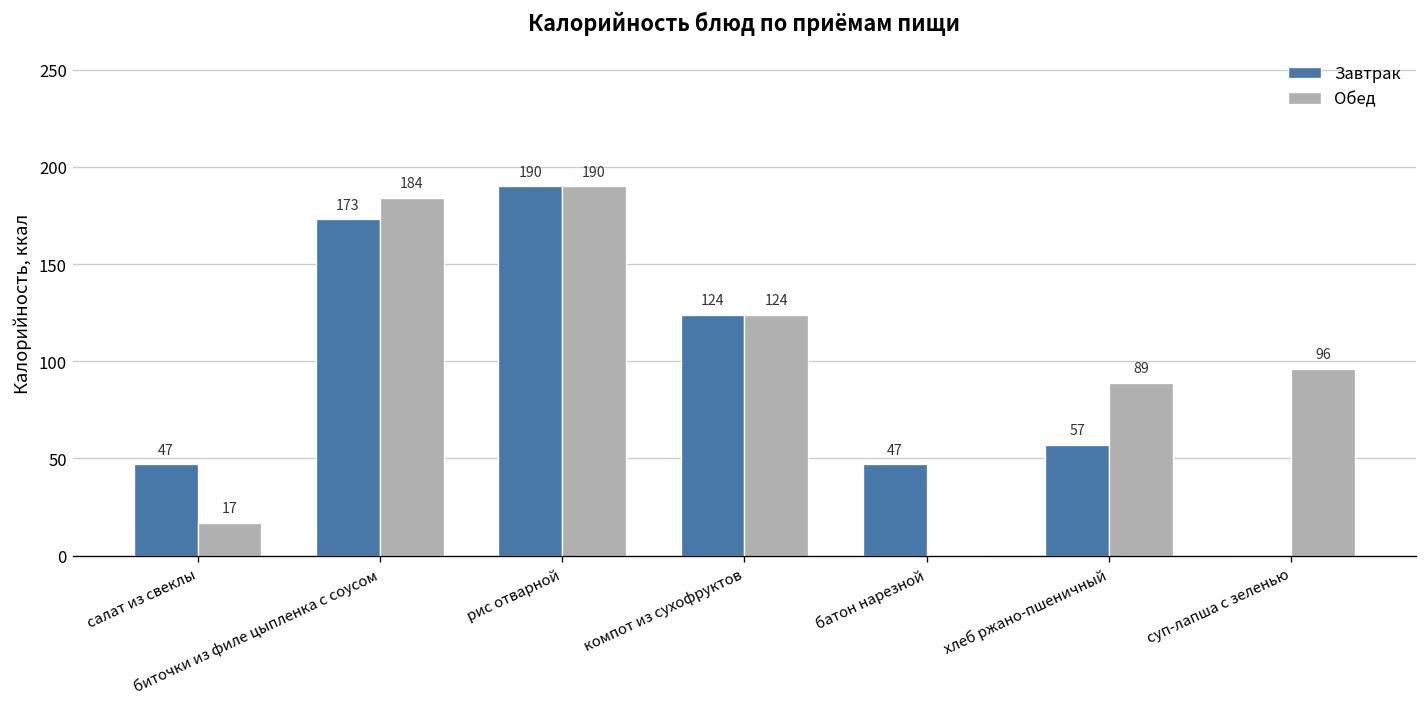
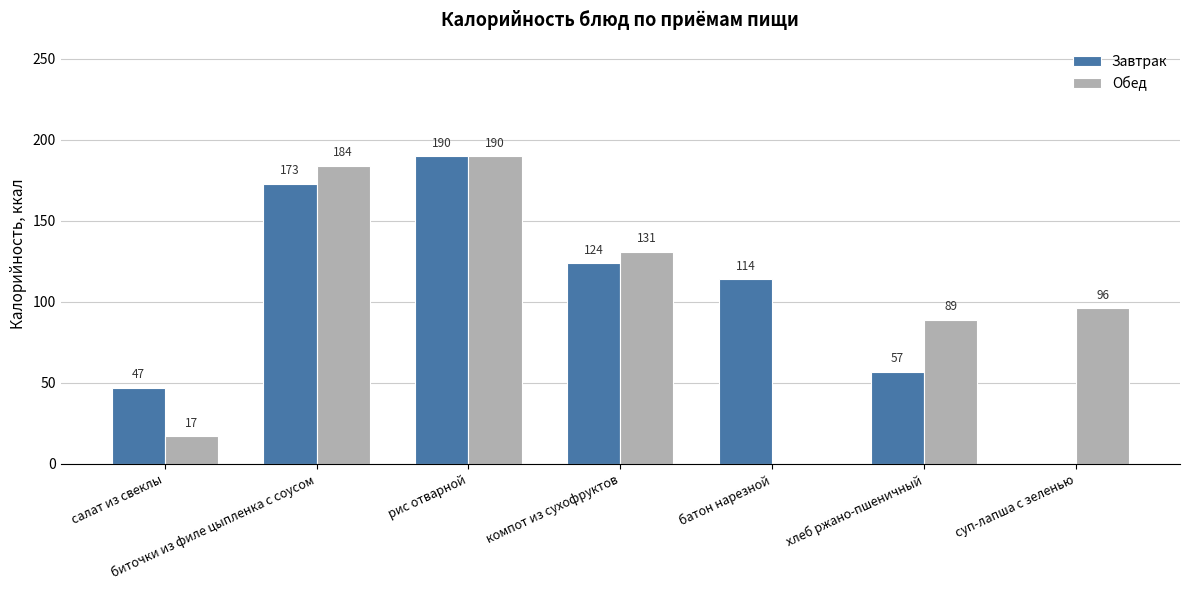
  {
    "Завтрак": {
      "салат из свеклы": 47,
      "биточки из филе цыпленка с соусом": 173,
      "рис отварной": 190,
      "компот из сухофруктов": 124,
-     "батон нарезной": 47,
+     "батон нарезной": 114,
      "хлеб ржано-пшеничный": 57
    },
    "Обед": {
      "салат из свеклы": 17,
      "биточки из филе цыпленка с соусом": 184,
      "рис отварной": 190,
-     "компот из сухофруктов": 124,
+     "компот из сухофруктов": 131,
      "хлеб ржано-пшеничный": 89,
      "суп-лапша с зеленью": 96
    }
  }
